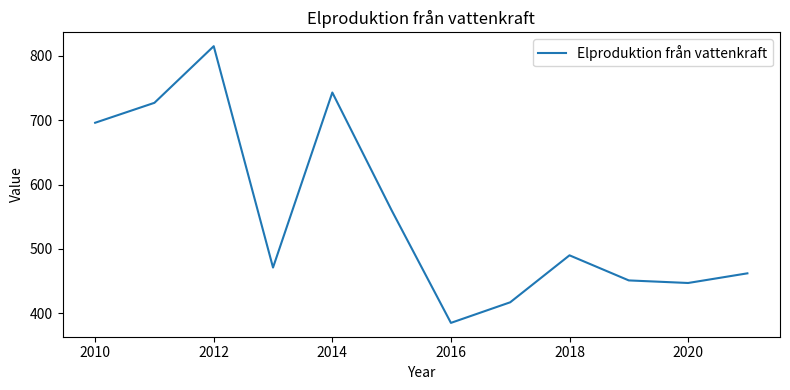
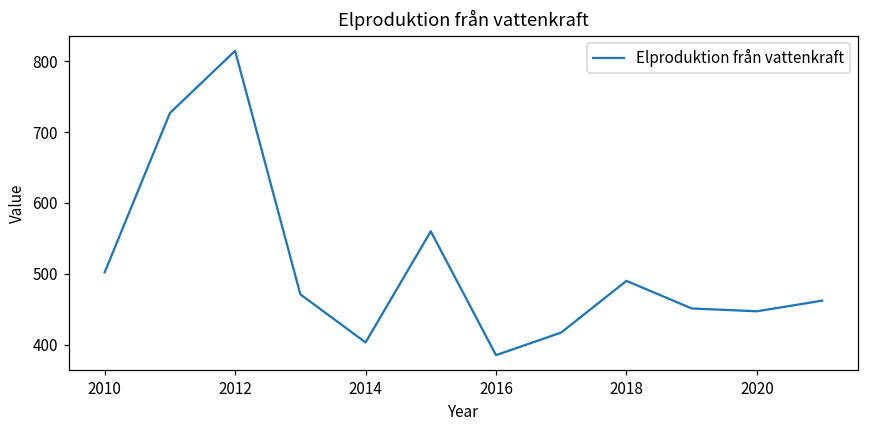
  {
-   "2010": 700,
+   "2010": 500,
    "2012": 820,
-   "2014": 740,
+   "2014": 400,
    "2016": 390,
    "2018": 490,
    "2020": 450
  }
